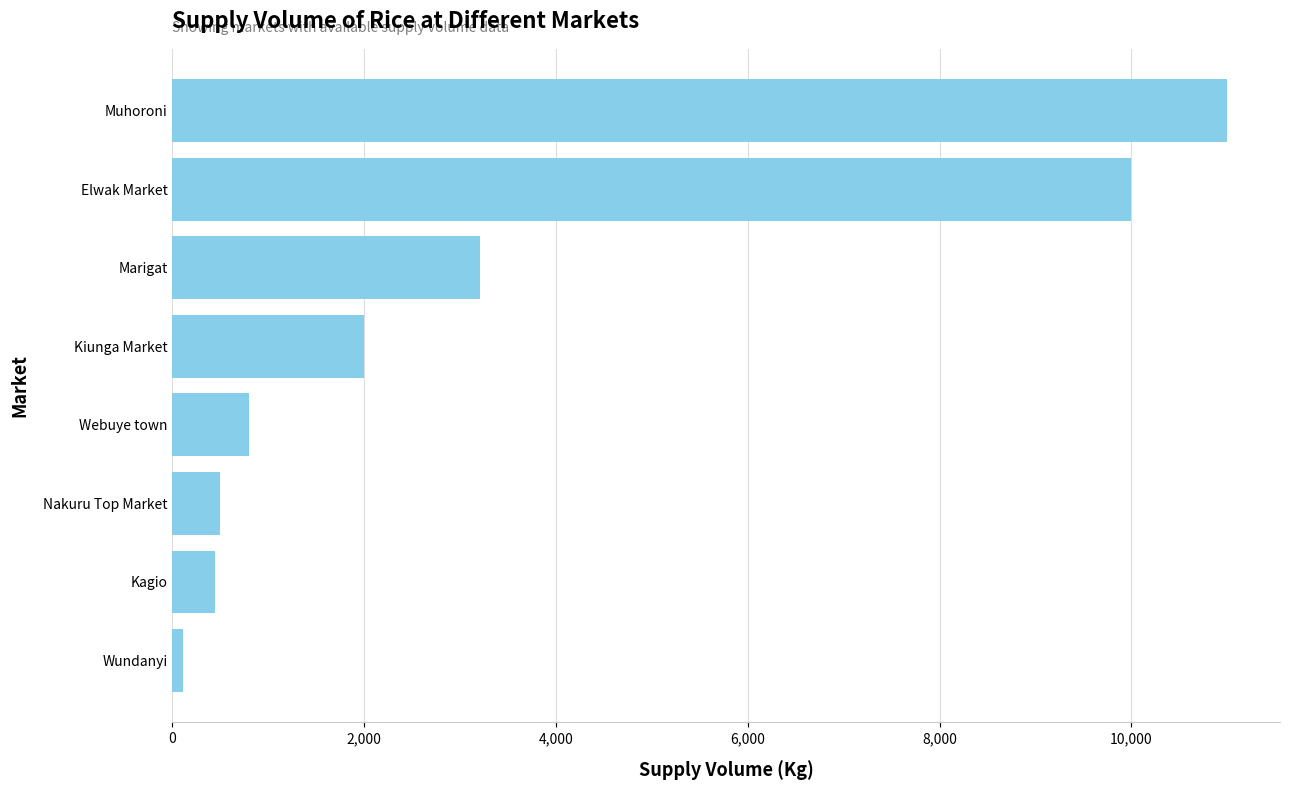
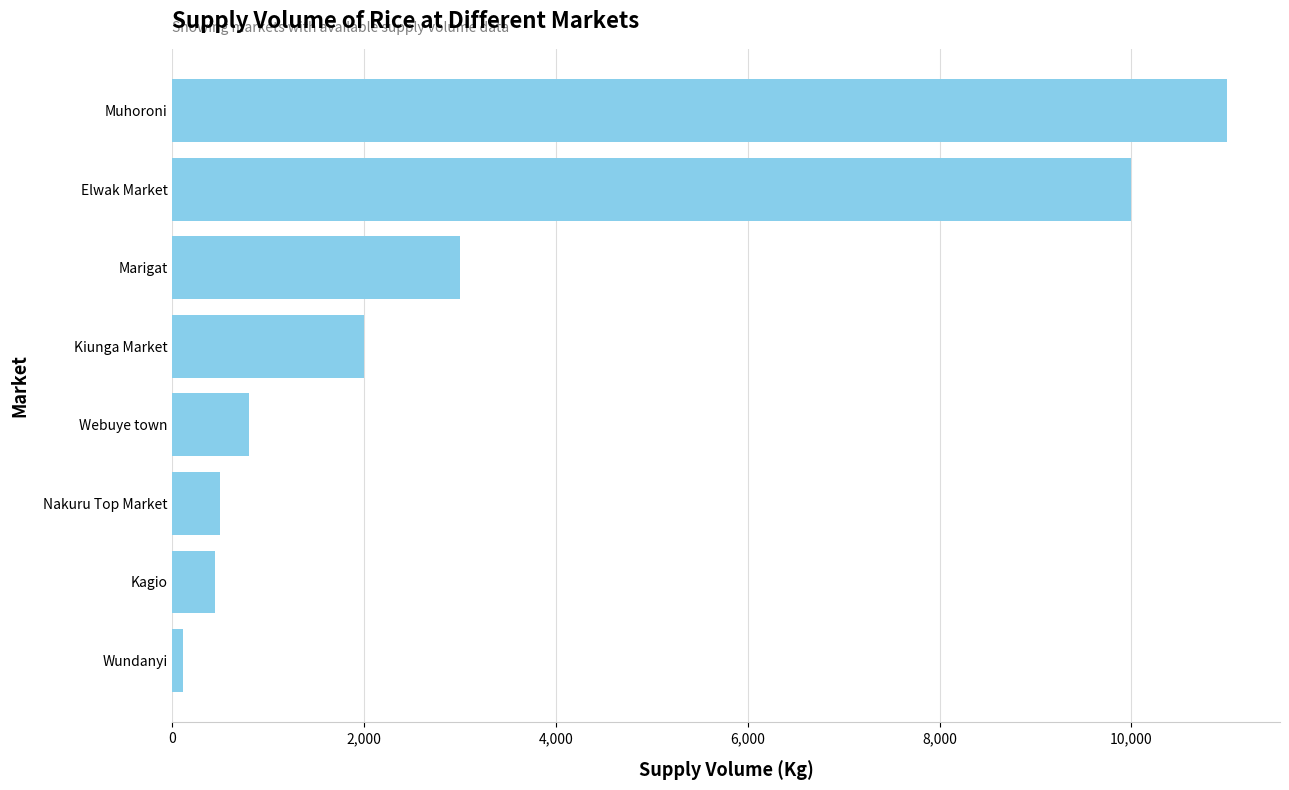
  {
    "Muhoroni": "11,000",
    "Elwak Market": "10,000",
-   "Marigat": "3,200",
+   "Marigat": "3,000",
    "Kiunga Market": "2,000",
    "Webuye town": "800",
    "Nakuru Top Market": "500",
    "Kagio": "500",
    "Wundanyi": "100"
  }
